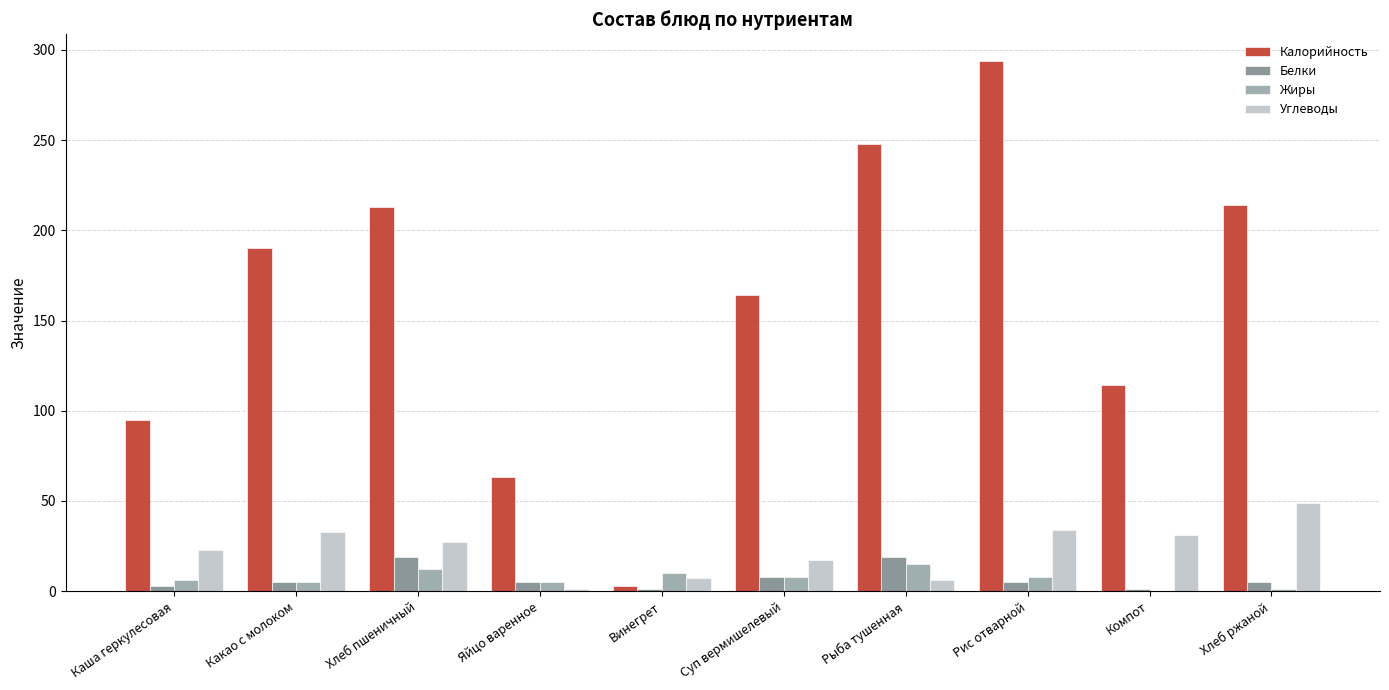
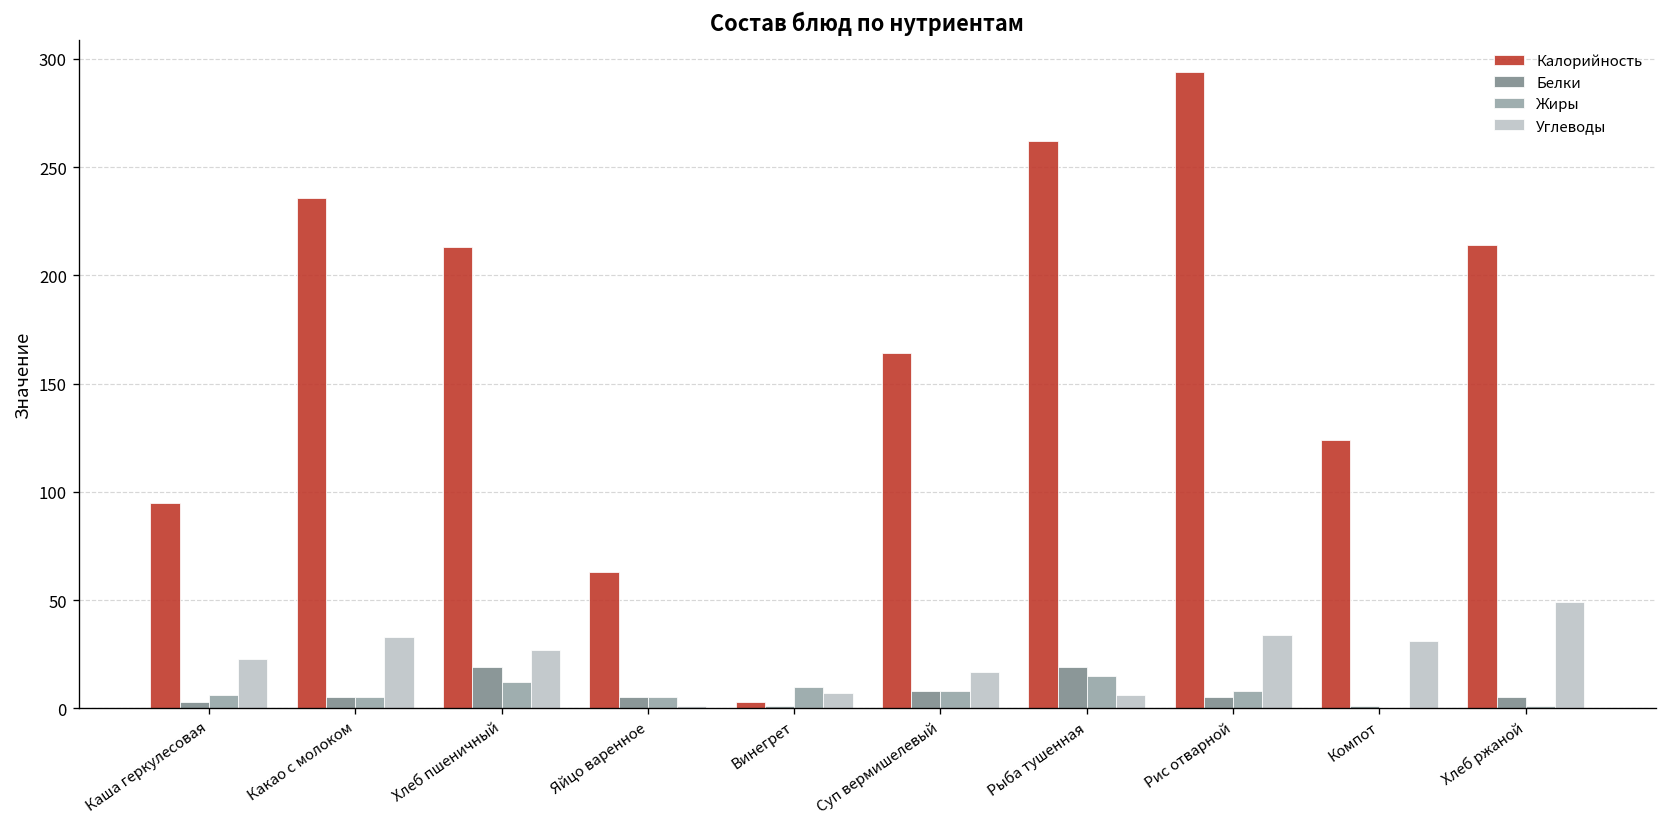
  {
    "Калорийность": {
      "Каша геркулесовая": 95,
-     "Какао с молоком": 190,
+     "Какао с молоком": 236,
      "Хлеб пшеничный": 213,
      "Яйцо варенное": 63,
      "Винегрет": 3,
      "Суп вермишелевый": 164,
-     "Рыба тушенная": 248,
+     "Рыба тушенная": 262,
      "Рис отварной": 294,
-     "Компот": 114,
+     "Компот": 124,
      "Хлеб ржаной": 214
    }
  }
